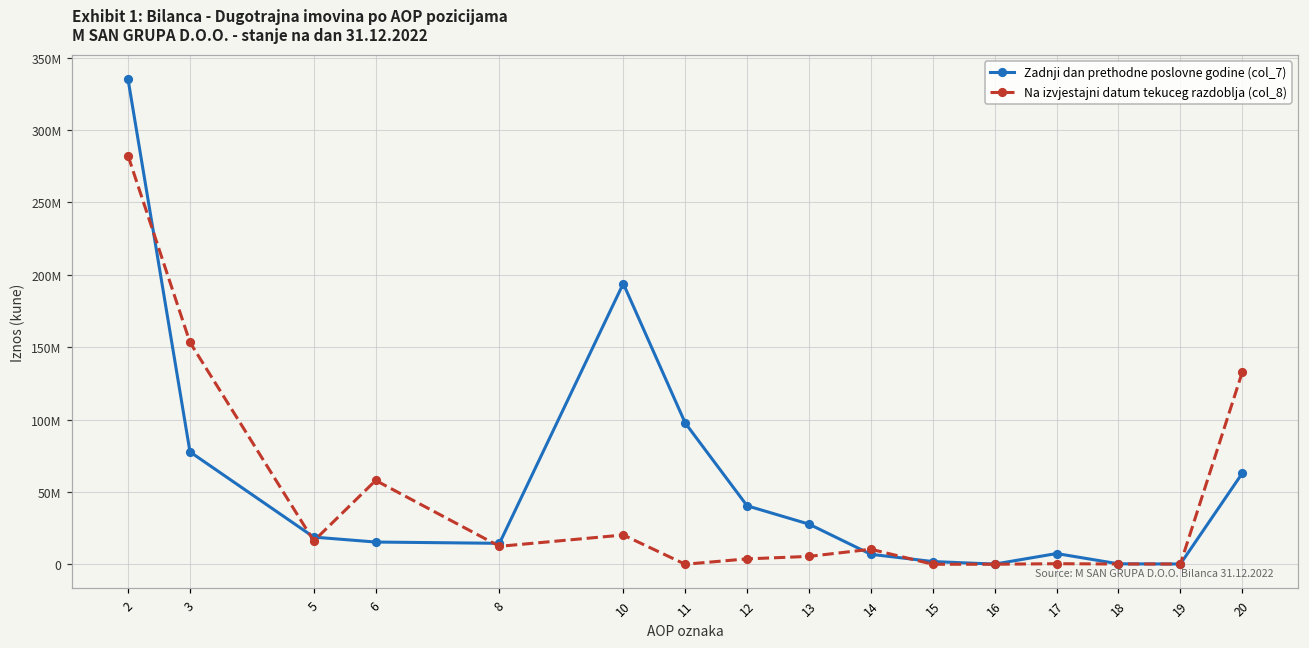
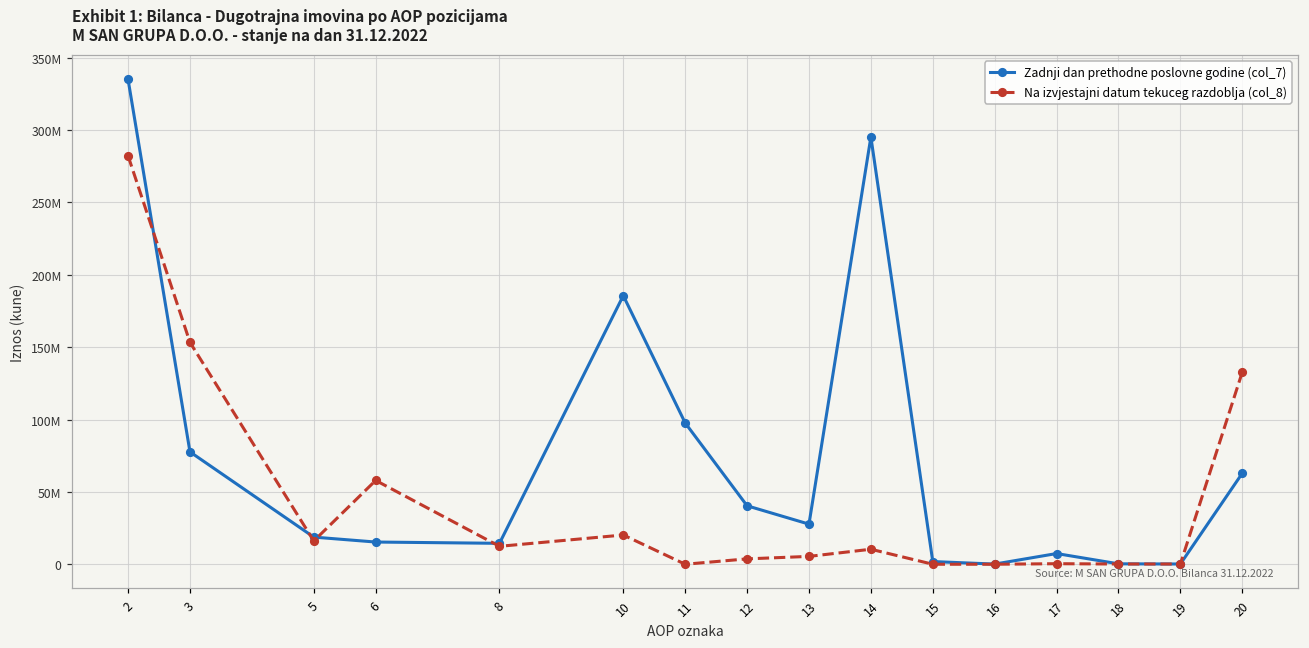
  {
    "Zadnji dan prethodne poslovne godine (col_7)": {
      "2": 335000000,
      "3": 78000000,
      "5": 19000000,
      "6": 15000000,
      "8": 14000000,
-     "10": 194000000,
+     "10": 186000000,
      "11": 98000000,
      "12": 40000000,
      "13": 28000000,
-     "14": 7000000,
+     "14": 295000000,
      "17": 7000000,
      "20": 63000000
    },
    "Na izvjestajni datum tekuceg razdoblja (col_8)": {
      "2": 282000000,
      "3": 153000000,
      "5": 16000000,
      "6": 58000000,
      "8": 12000000,
      "10": 20000000,
      "11": 0,
      "12": 4000000,
      "13": 5000000,
      "14": 10000000,
      "20": 133000000
    }
  }
